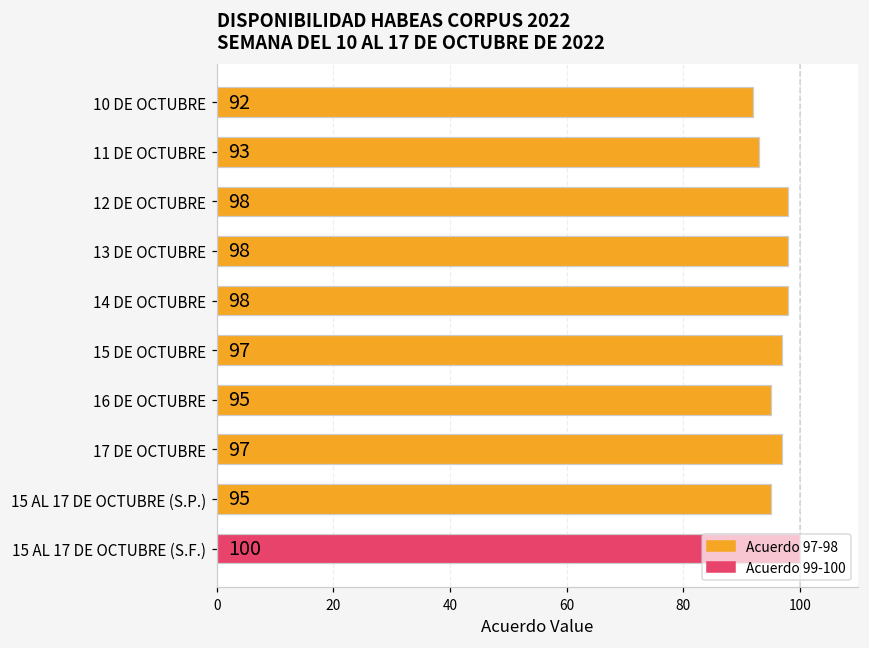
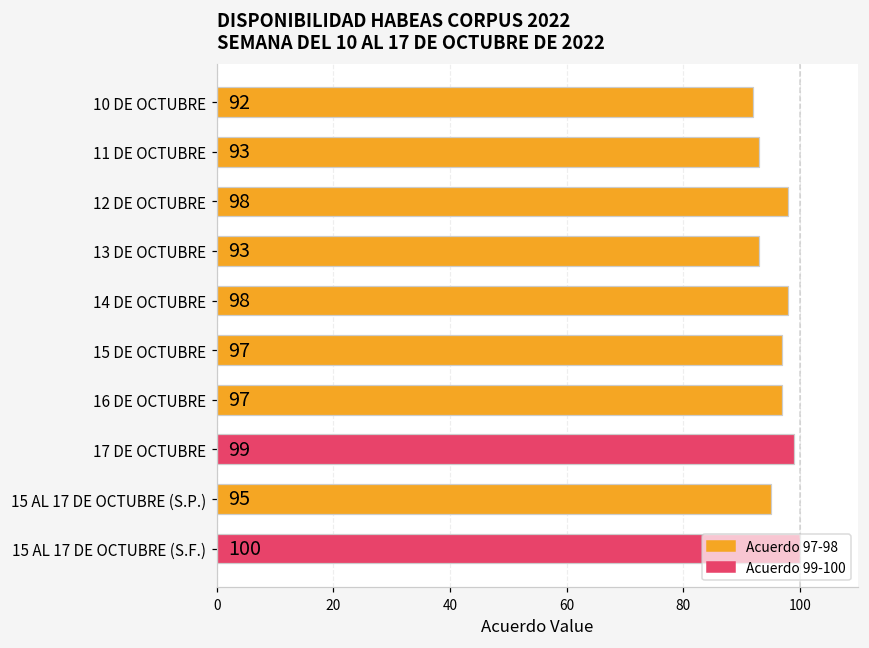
  {
    "10 DE OCTUBRE": 92,
    "11 DE OCTUBRE": 93,
    "12 DE OCTUBRE": 98,
-   "13 DE OCTUBRE": 98,
+   "13 DE OCTUBRE": 93,
    "14 DE OCTUBRE": 98,
    "15 DE OCTUBRE": 97,
-   "16 DE OCTUBRE": 95,
-   "17 DE OCTUBRE": 97,
+   "16 DE OCTUBRE": 97,
+   "17 DE OCTUBRE": 99,
    "15 AL 17 DE OCTUBRE (S.P.)": 95
  }
